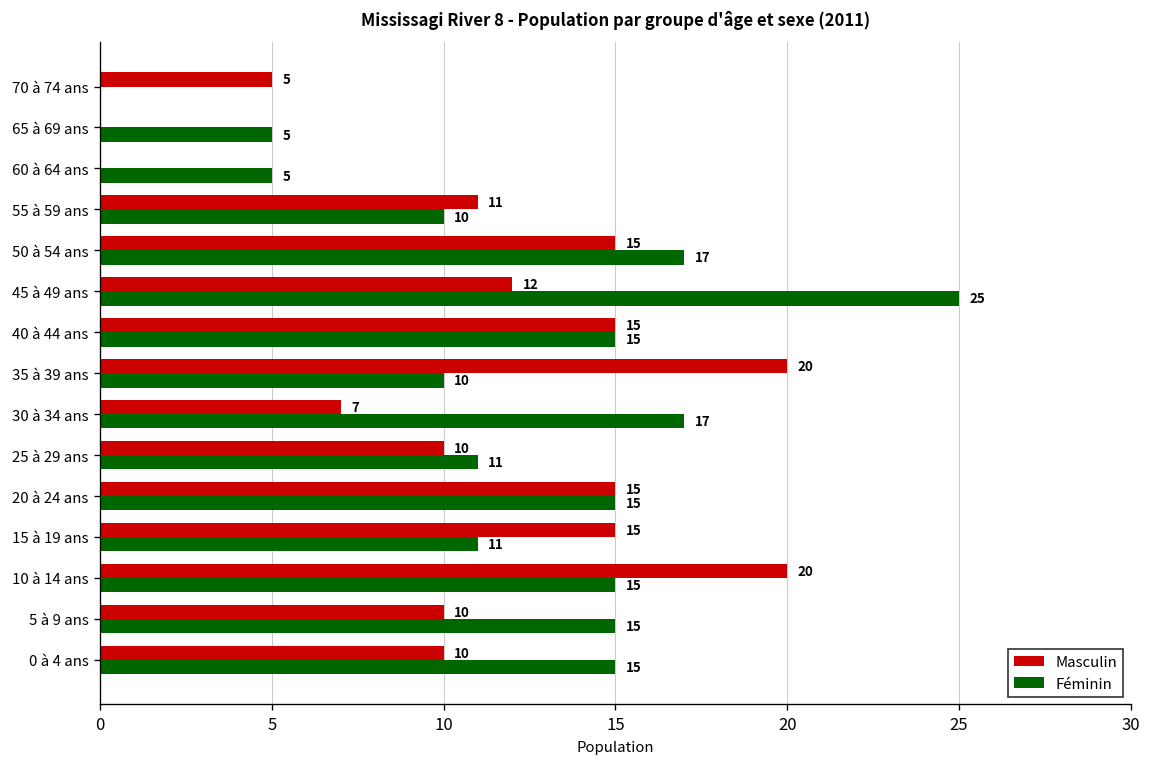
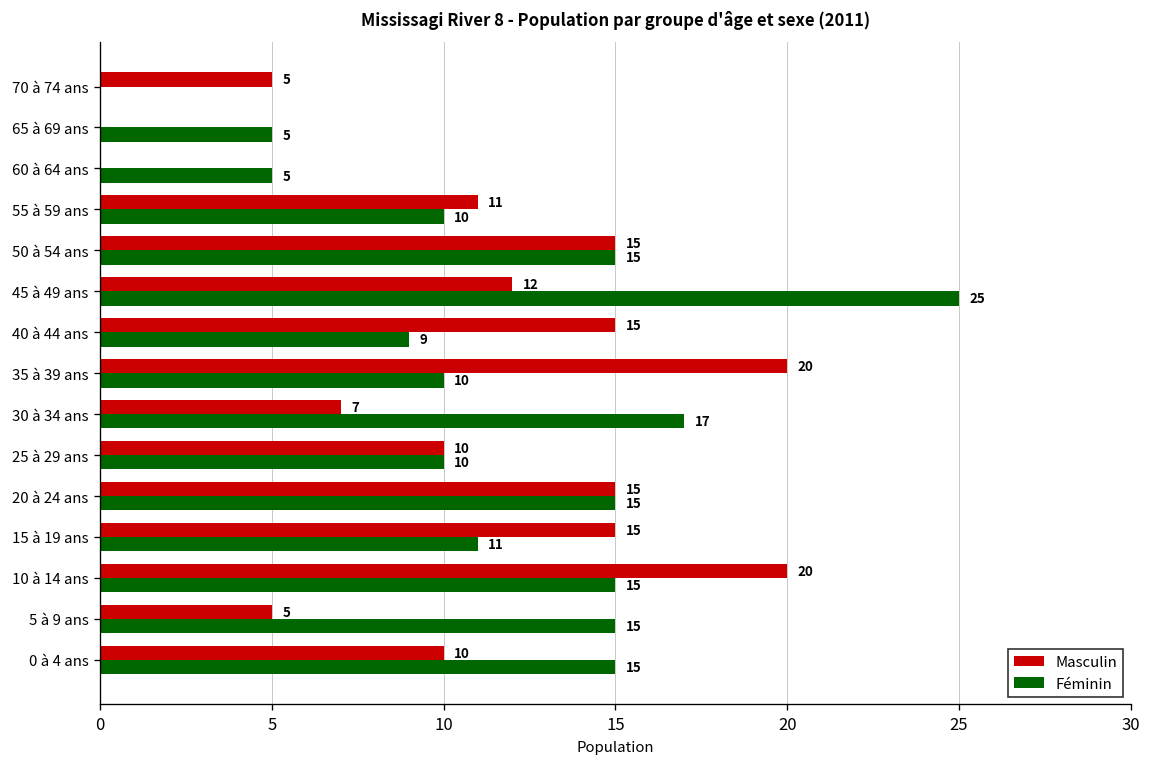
  {
    "Masculin": {
      "70 à 74 ans": 5,
      "55 à 59 ans": 11,
      "50 à 54 ans": 15,
      "45 à 49 ans": 12,
      "40 à 44 ans": 15,
      "35 à 39 ans": 20,
      "30 à 34 ans": 7,
      "25 à 29 ans": 10,
      "20 à 24 ans": 15,
      "15 à 19 ans": 15,
      "10 à 14 ans": 20,
-     "5 à 9 ans": 10,
+     "5 à 9 ans": 5,
      "0 à 4 ans": 10
    },
    "Féminin": {
      "65 à 69 ans": 5,
      "60 à 64 ans": 5,
      "55 à 59 ans": 10,
-     "50 à 54 ans": 17,
+     "50 à 54 ans": 15,
      "45 à 49 ans": 25,
-     "40 à 44 ans": 15,
+     "40 à 44 ans": 9,
      "35 à 39 ans": 10,
      "30 à 34 ans": 17,
-     "25 à 29 ans": 11,
+     "25 à 29 ans": 10,
      "20 à 24 ans": 15,
      "15 à 19 ans": 11,
      "10 à 14 ans": 15,
      "5 à 9 ans": 15,
      "0 à 4 ans": 15
    }
  }
